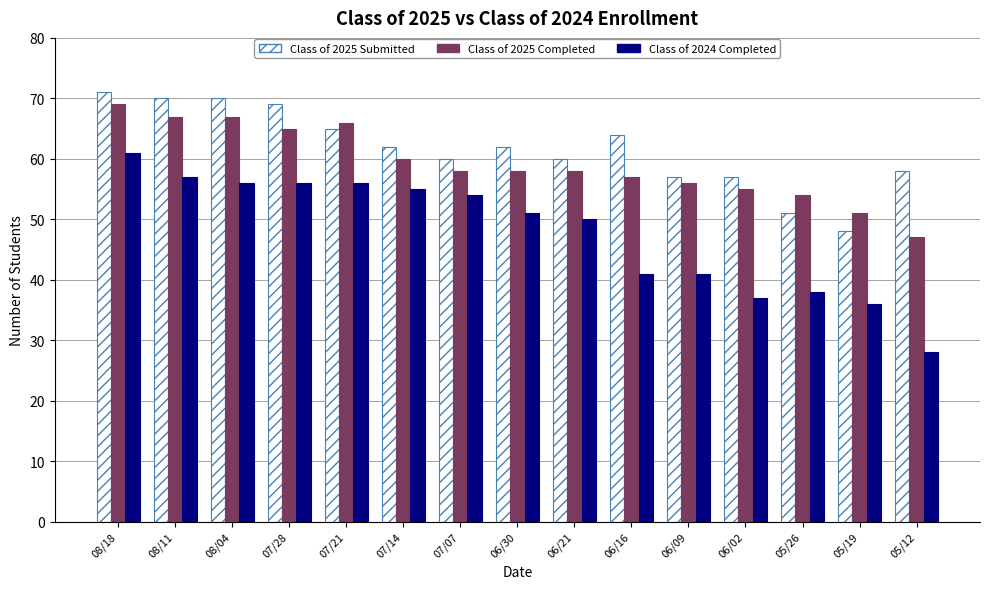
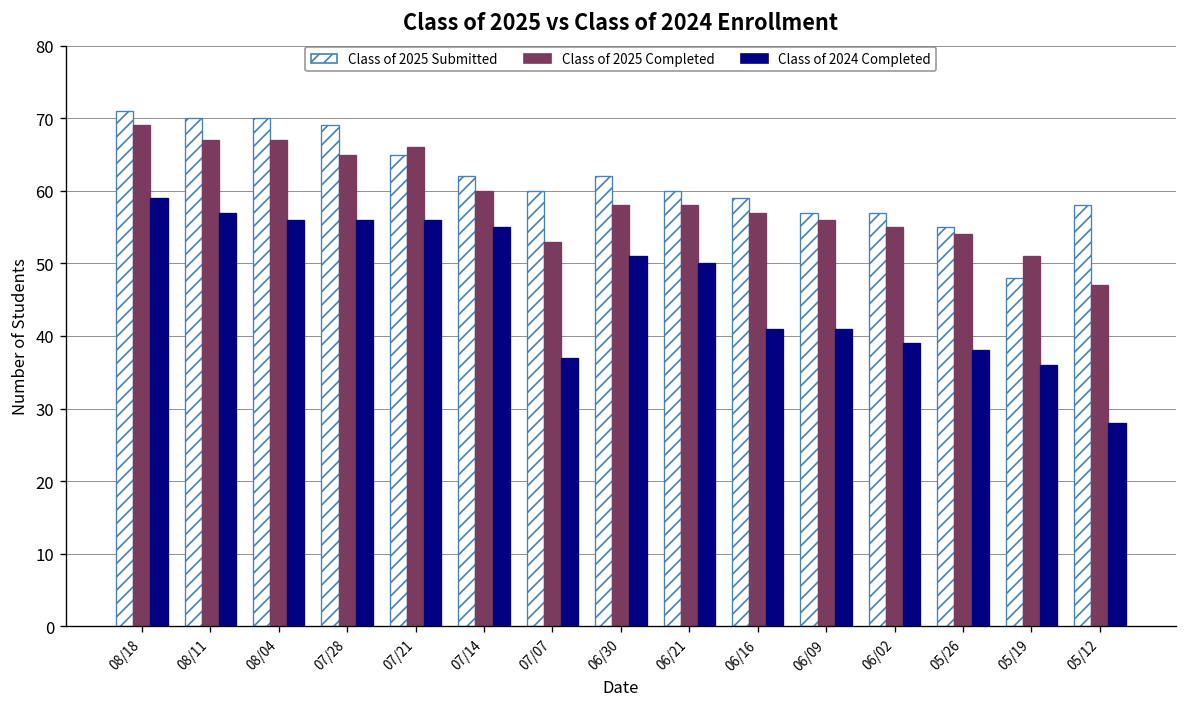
  {
    "Class of 2025 Submitted": {
      "08/18": 71,
      "08/11": 70,
      "08/04": 70,
      "07/28": 69,
      "07/21": 65,
      "07/14": 62,
      "07/07": 60,
      "06/30": 62,
      "06/21": 60,
-     "06/16": 64,
+     "06/16": 59,
      "06/09": 57,
      "06/02": 57,
-     "05/26": 51,
+     "05/26": 55,
      "05/19": 48,
      "05/12": 58
    },
    "Class of 2025 Completed": {
      "08/18": 69,
      "08/11": 67,
      "08/04": 67,
      "07/28": 65,
      "07/21": 66,
      "07/14": 60,
-     "07/07": 58,
+     "07/07": 53,
      "06/30": 58,
      "06/21": 58,
      "06/16": 57,
      "06/09": 56,
      "06/02": 55,
      "05/26": 54,
      "05/19": 51,
      "05/12": 47
    },
    "Class of 2024 Completed": {
-     "08/18": 61,
+     "08/18": 59,
      "08/11": 57,
      "08/04": 56,
      "07/28": 56,
      "07/21": 56,
      "07/14": 55,
-     "07/07": 54,
+     "07/07": 37,
      "06/30": 51,
      "06/21": 50,
      "06/16": 41,
      "06/09": 41,
-     "06/02": 37,
+     "06/02": 39,
      "05/26": 38,
      "05/19": 36,
      "05/12": 28
    }
  }
